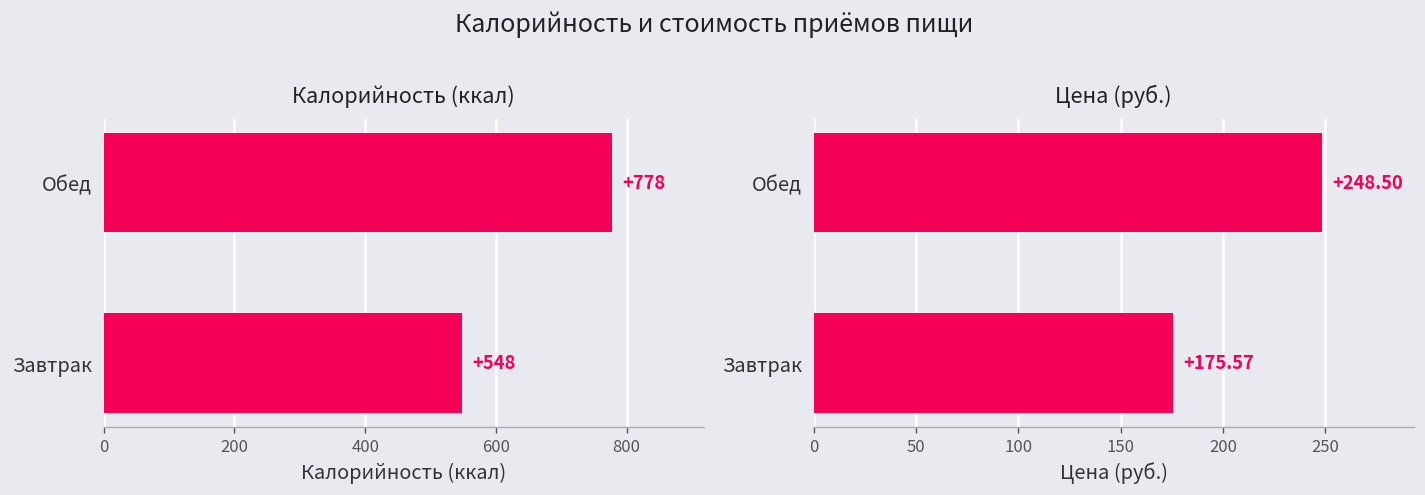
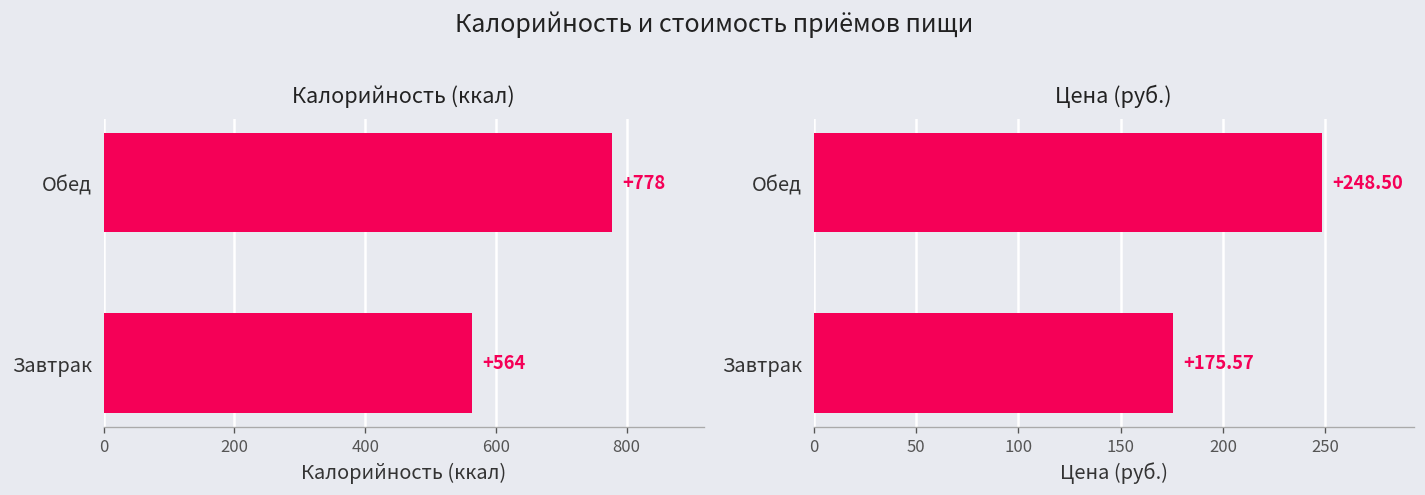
  {
    "Калорийность (ккал)": {
      "Обед": "+778",
-     "Завтрак": "+548"
+     "Завтрак": "+564"
    },
    "Цена (руб.)": {
      "Обед": "+248.50",
      "Завтрак": "+175.57"
    }
  }
